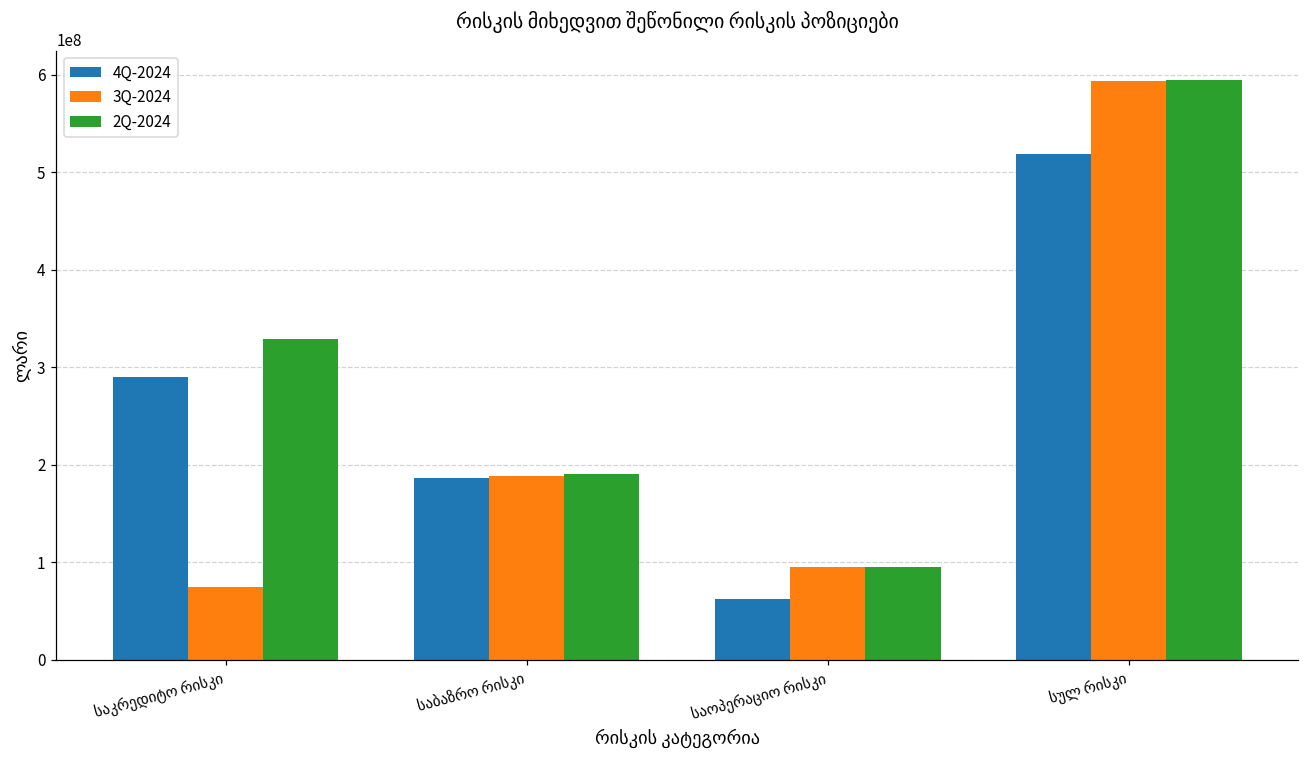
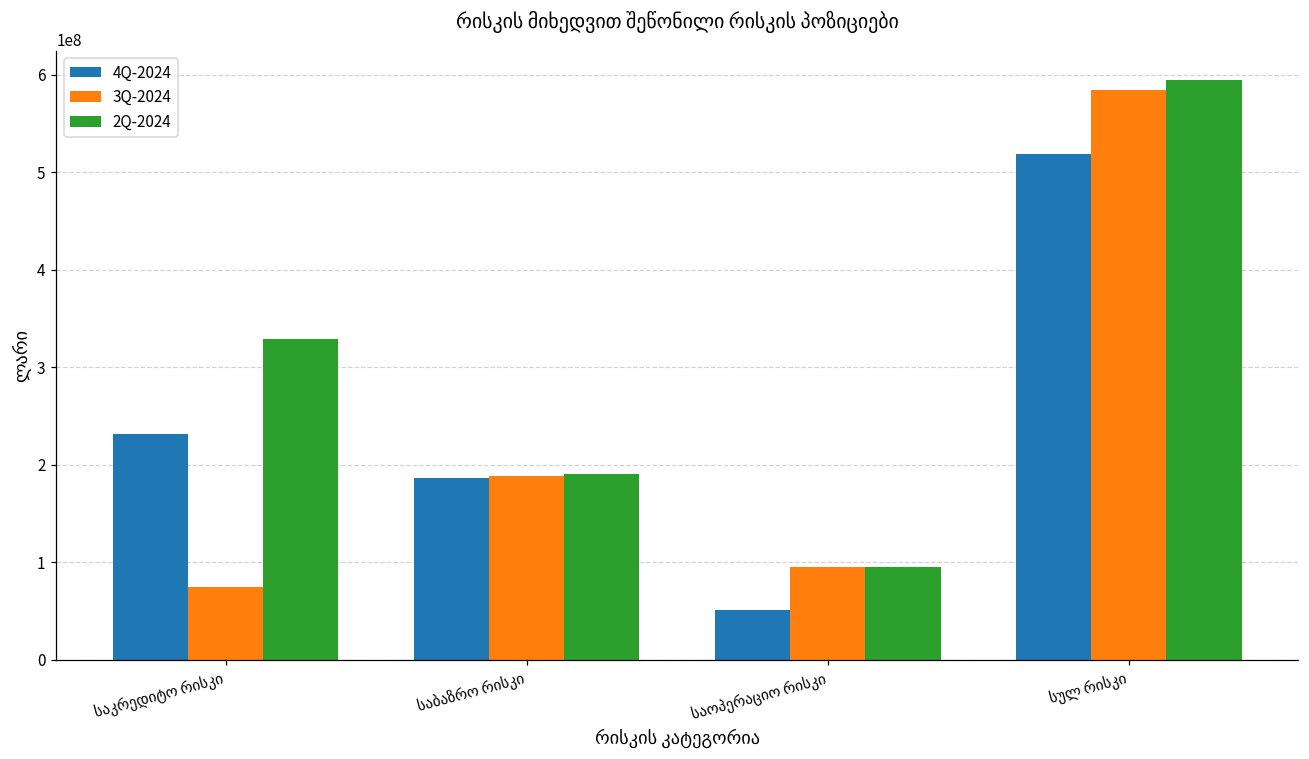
  {
    "4Q-2024": {
-     "საკრედიტო რისკი": 290000000,
+     "საკრედიტო რისკი": 230000000,
      "საბაზრო რისკი": 190000000,
-     "საოპერაციო რისკი": 60000000,
+     "საოპერაციო რისკი": 50000000,
      "სულ რისკი": 520000000
    },
    "3Q-2024": {
      "საკრედიტო რისკი": 70000000,
      "საბაზრო რისკი": 190000000,
      "საოპერაციო რისკი": 90000000,
-     "სულ რისკი": 590000000
+     "სულ რისკი": 580000000
    },
    "2Q-2024": {
      "საკრედიტო რისკი": 330000000,
      "საბაზრო რისკი": 190000000,
      "საოპერაციო რისკი": 90000000,
      "სულ რისკი": 600000000
    }
  }
